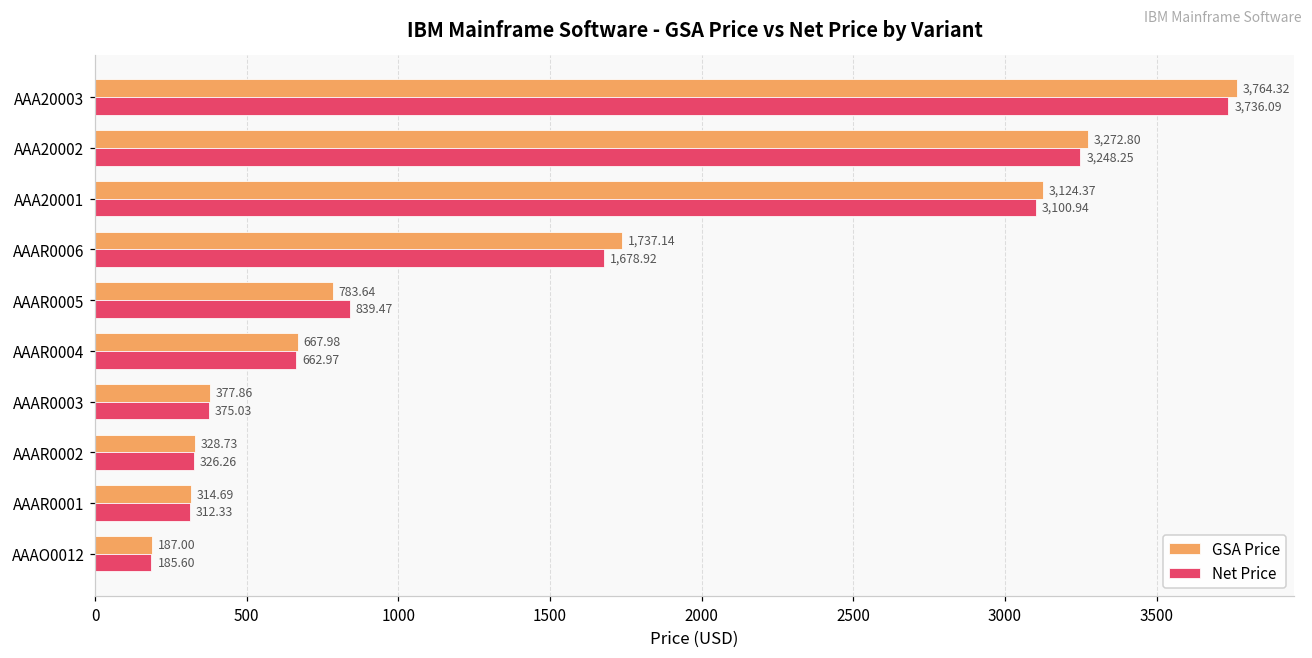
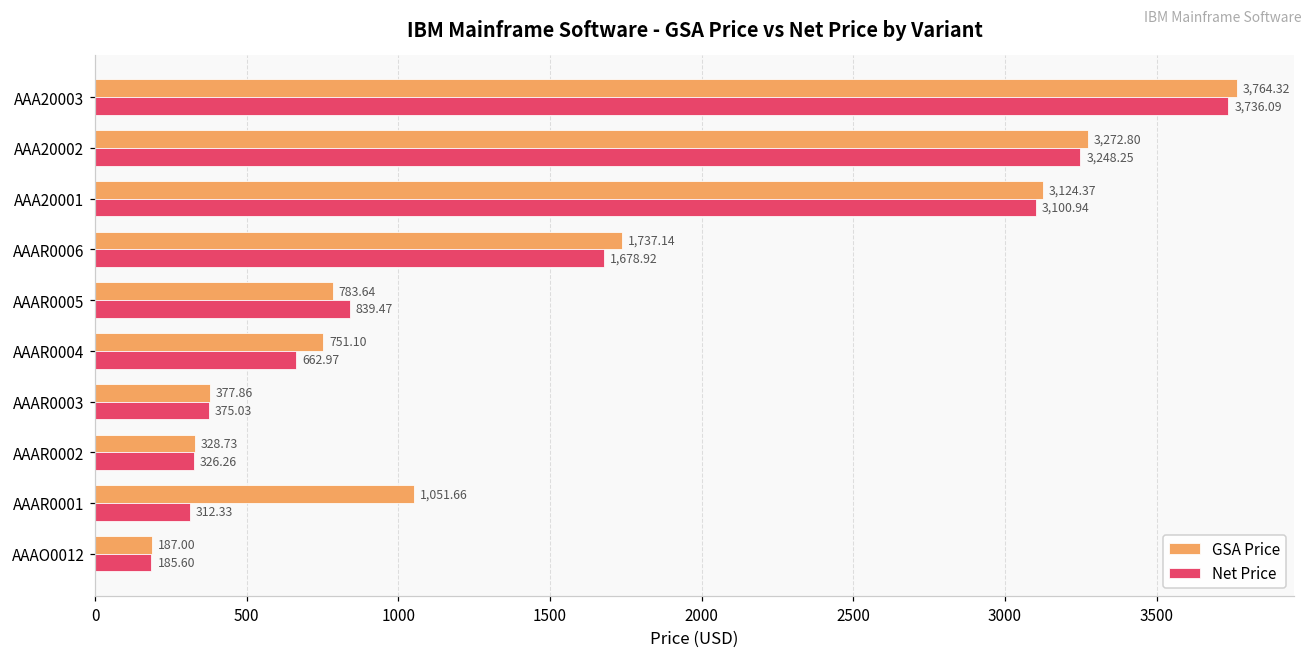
  {
    "GSA Price": {
      "AAA20003": "3,764.32",
      "AAA20002": "3,272.80",
      "AAA20001": "3,124.37",
      "AAAR0006": "1,737.14",
      "AAAR0005": "783.64",
-     "AAAR0004": "667.98",
+     "AAAR0004": "751.10",
      "AAAR0003": "377.86",
      "AAAR0002": "328.73",
-     "AAAR0001": "314.69",
+     "AAAR0001": "1,051.66",
      "AAAO0012": "187.00"
    },
    "Net Price": {
      "AAA20003": "3,736.09",
      "AAA20002": "3,248.25",
      "AAA20001": "3,100.94",
      "AAAR0006": "1,678.92",
      "AAAR0005": "839.47",
      "AAAR0004": "662.97",
      "AAAR0003": "375.03",
      "AAAR0002": "326.26",
      "AAAR0001": "312.33",
      "AAAO0012": "185.60"
    }
  }
